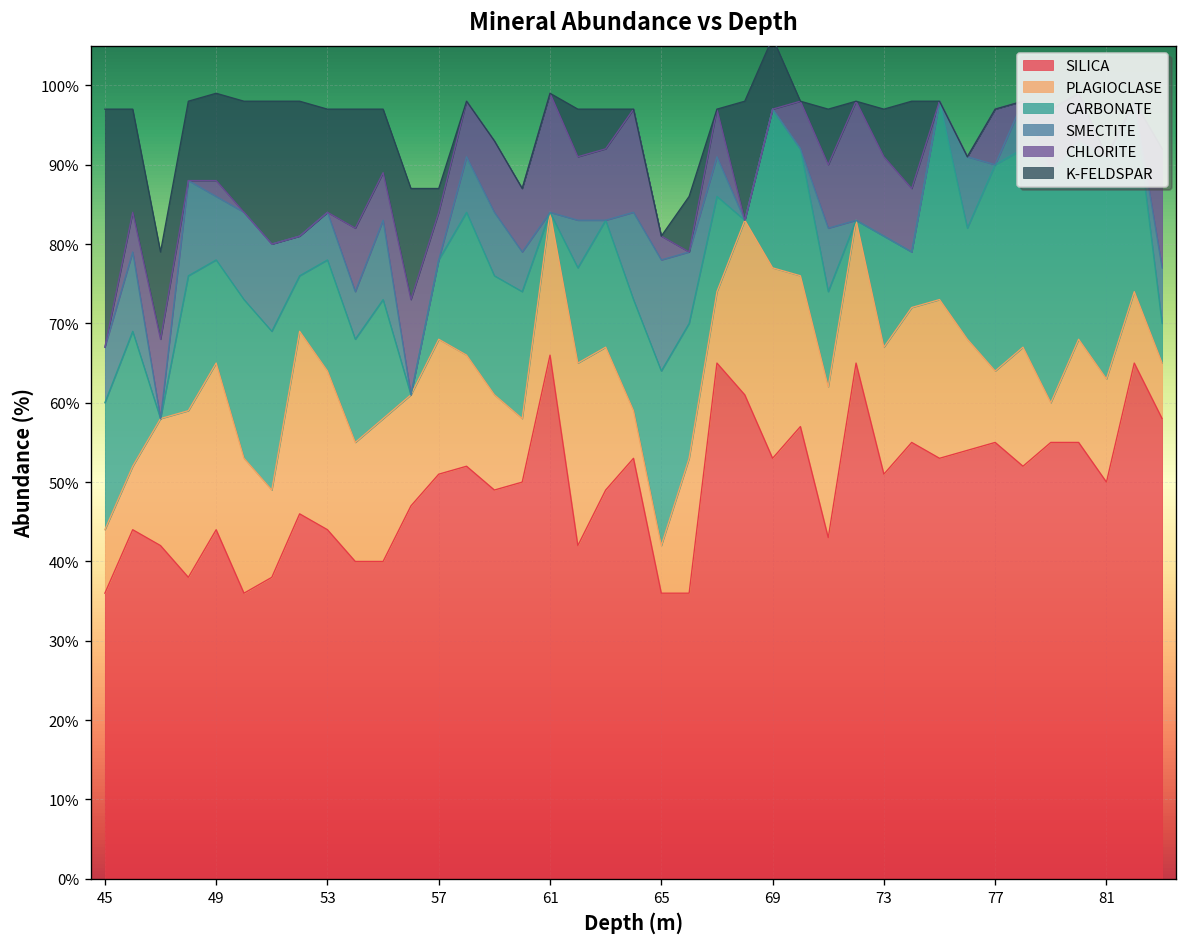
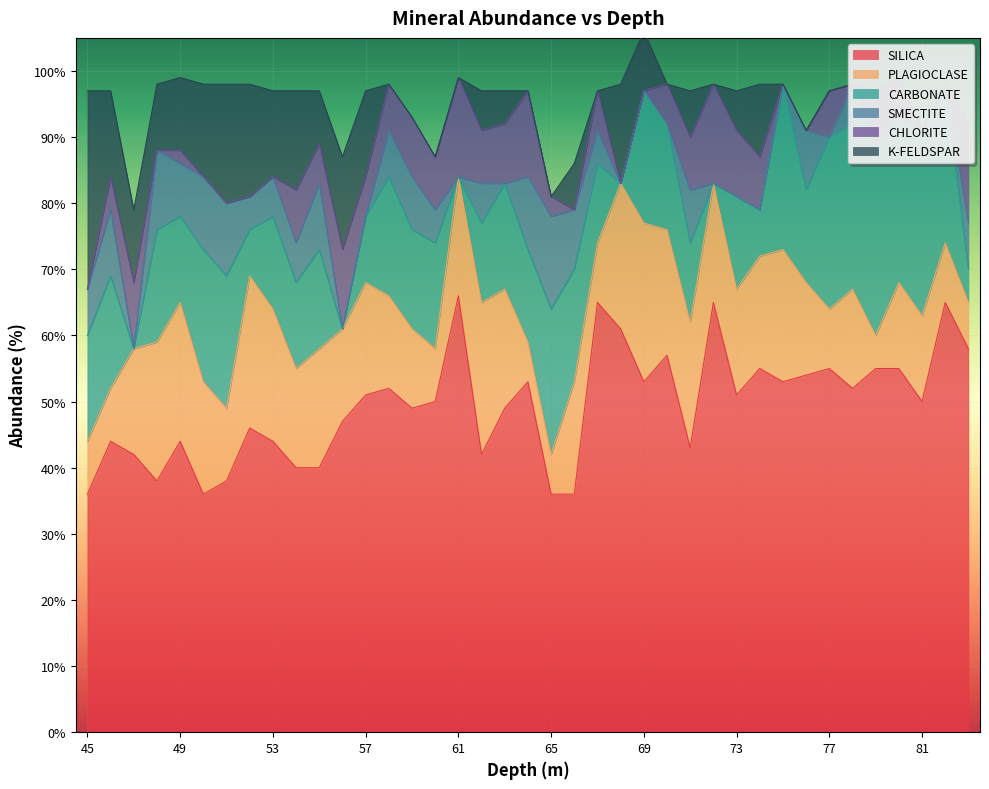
  {
    "SILICA": {
      "45": "36%",
      "49": "44%",
      "53": "44%",
      "57": "51%",
      "61": "66%",
      "65": "36%",
      "69": "53%",
      "73": "51%",
      "77": "55%",
      "81": "50%"
    },
    "PLAGIOCLASE": {
      "45": "8%",
      "49": "21%",
      "53": "20%",
      "57": "17%",
      "65": "6%",
      "69": "24%",
      "73": "16%",
      "77": "9%",
      "81": "13%"
    },
    "CHLORITE": {
      "49": "2%",
      "57": "6%",
      "73": "10%"
    },
    "K-FELDSPAR": {
      "45": "30%",
      "49": "11%",
      "53": "13%",
-     "57": "3%",
+     "57": "13%",
      "73": "6%"
    }
  }
